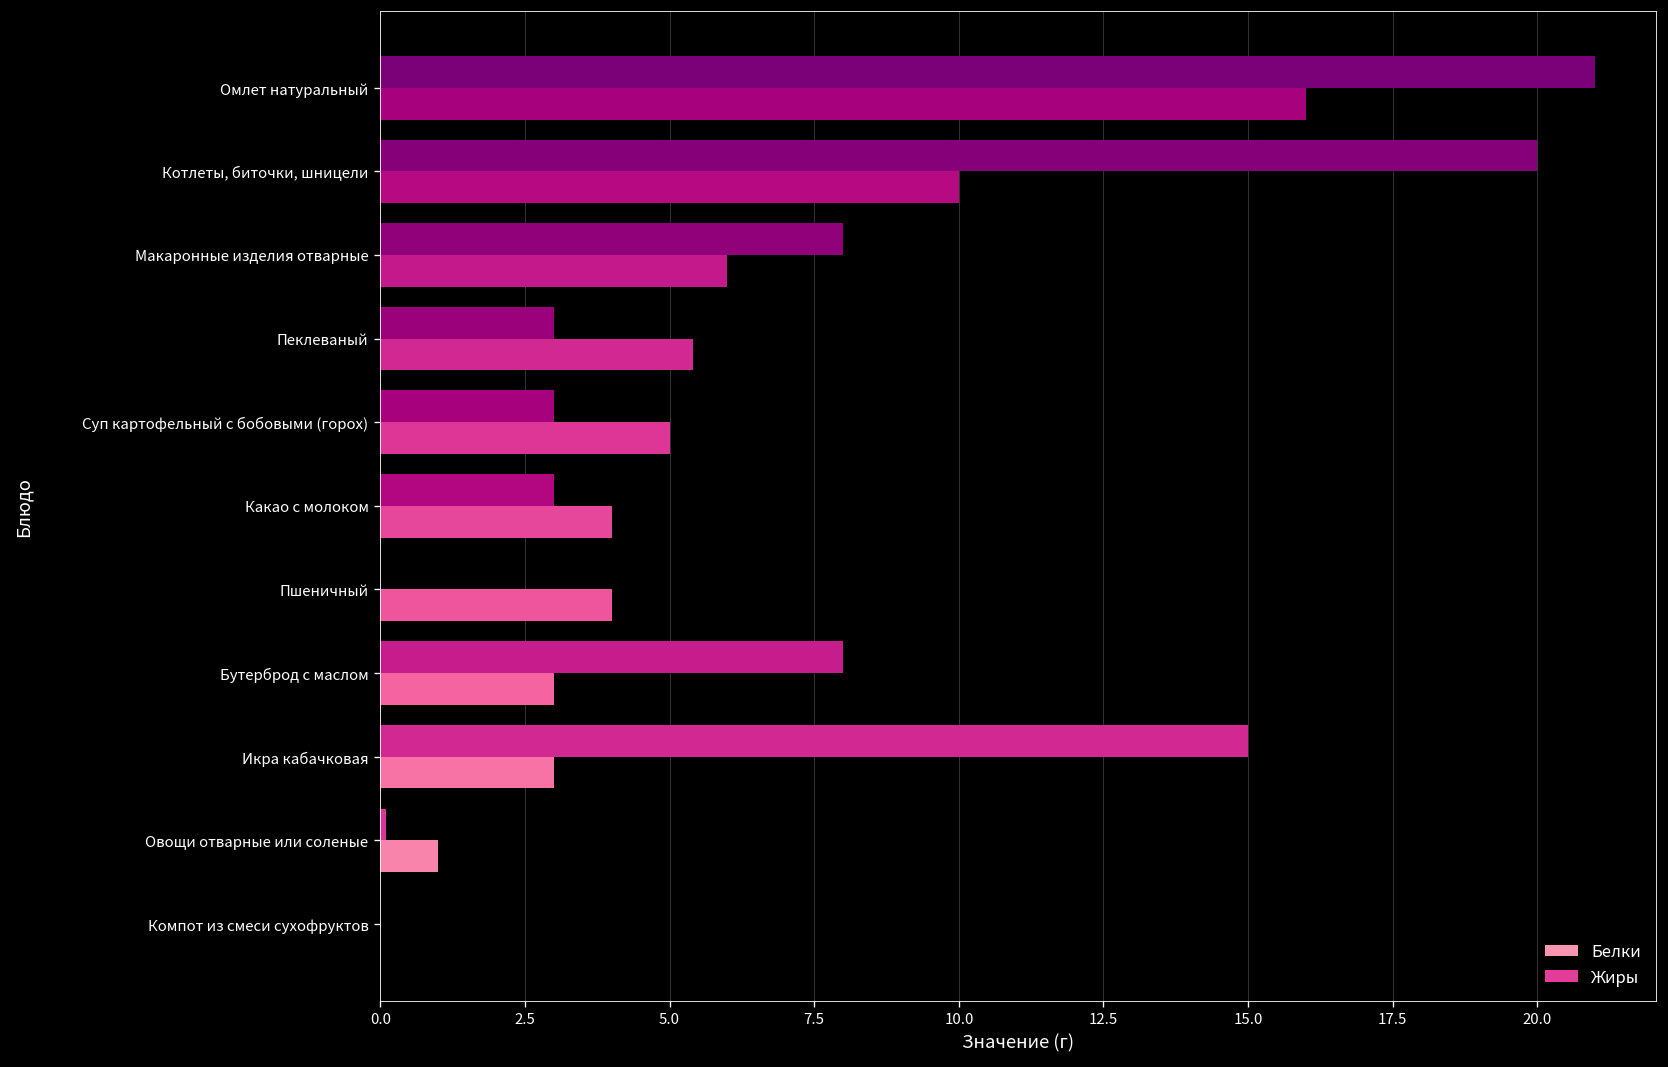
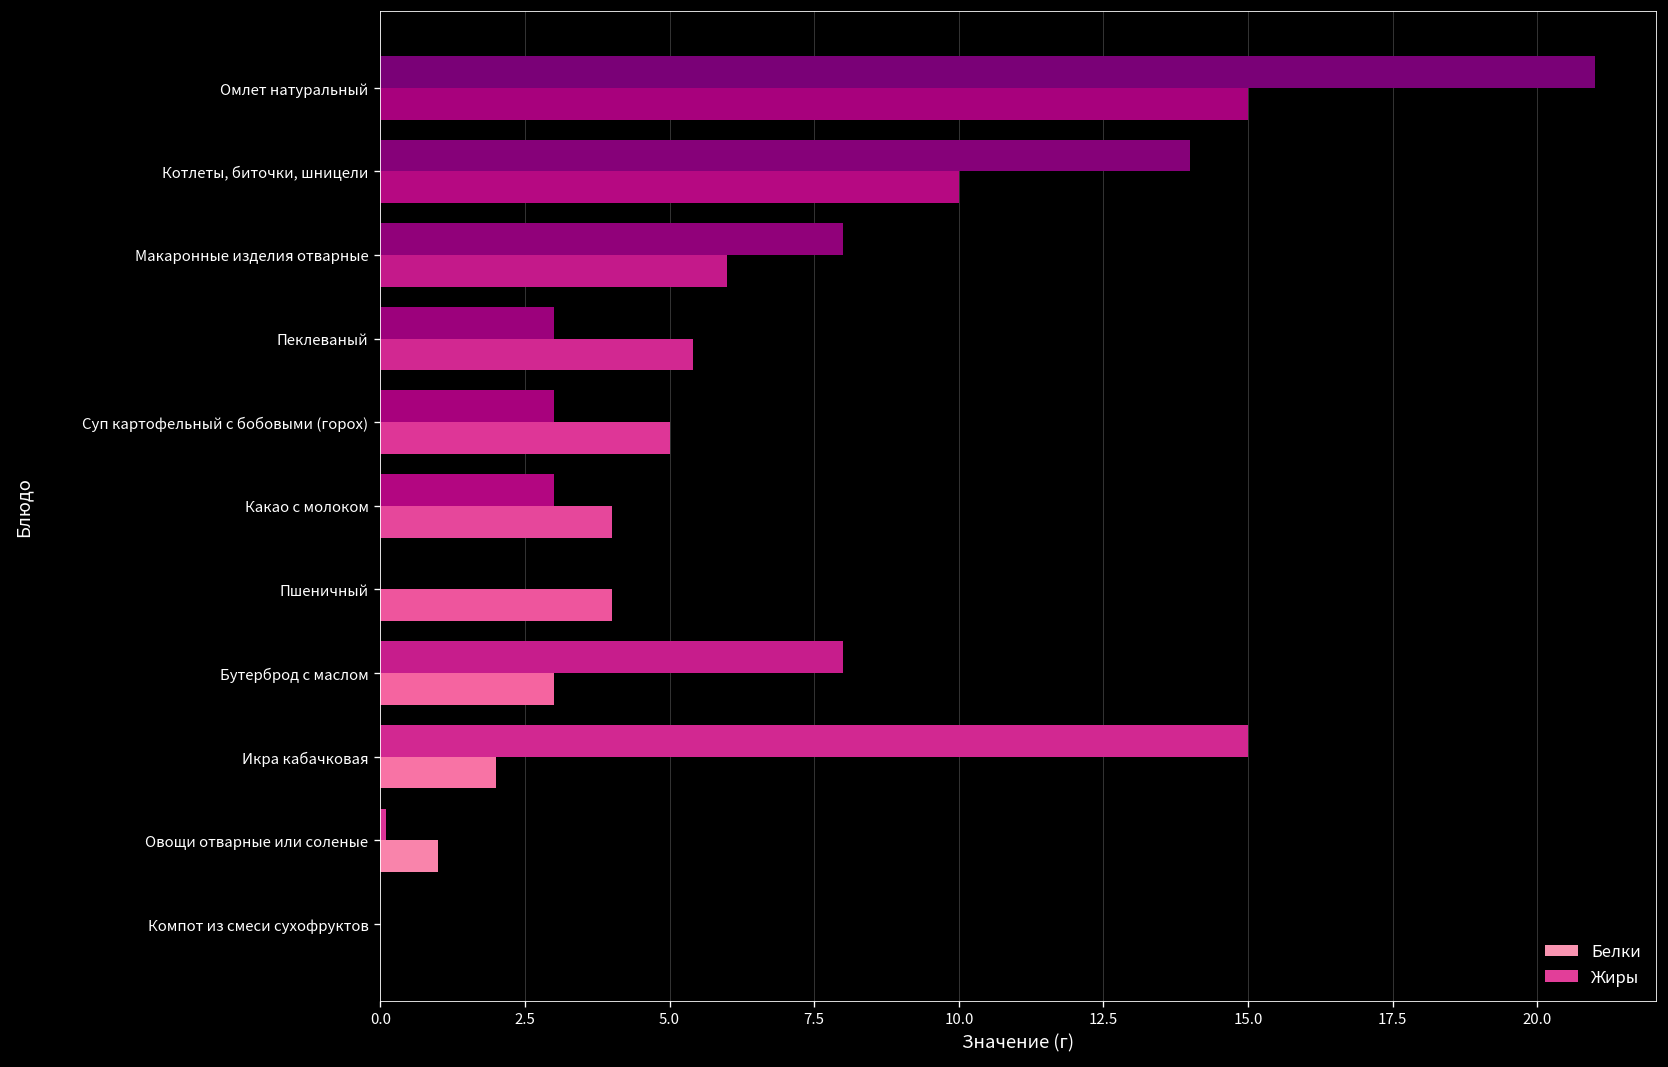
  {
    "Белки": {
-     "Омлет натуральный": 16,
+     "Омлет натуральный": 15,
      "Котлеты, биточки, шницели": 10,
      "Макаронные изделия отварные": 6,
      "Пеклеваный": 5.4,
      "Суп картофельный с бобовыми (горох)": 5,
      "Какао с молоком": 4,
      "Пшеничный": 4,
      "Бутерброд с маслом": 3,
-     "Икра кабачковая": 3,
+     "Икра кабачковая": 2,
      "Овощи отварные или соленые": 1,
      "Компот из смеси сухофруктов": 0
    },
    "Жиры": {
      "Омлет натуральный": 21,
-     "Котлеты, биточки, шницели": 20,
+     "Котлеты, биточки, шницели": 14,
      "Макаронные изделия отварные": 8,
      "Пеклеваный": 3,
      "Суп картофельный с бобовыми (горох)": 3,
      "Какао с молоком": 3,
      "Пшеничный": 0,
      "Бутерброд с маслом": 8,
      "Икра кабачковая": 15,
      "Овощи отварные или соленые": 0.1,
      "Компот из смеси сухофруктов": 0
    }
  }
